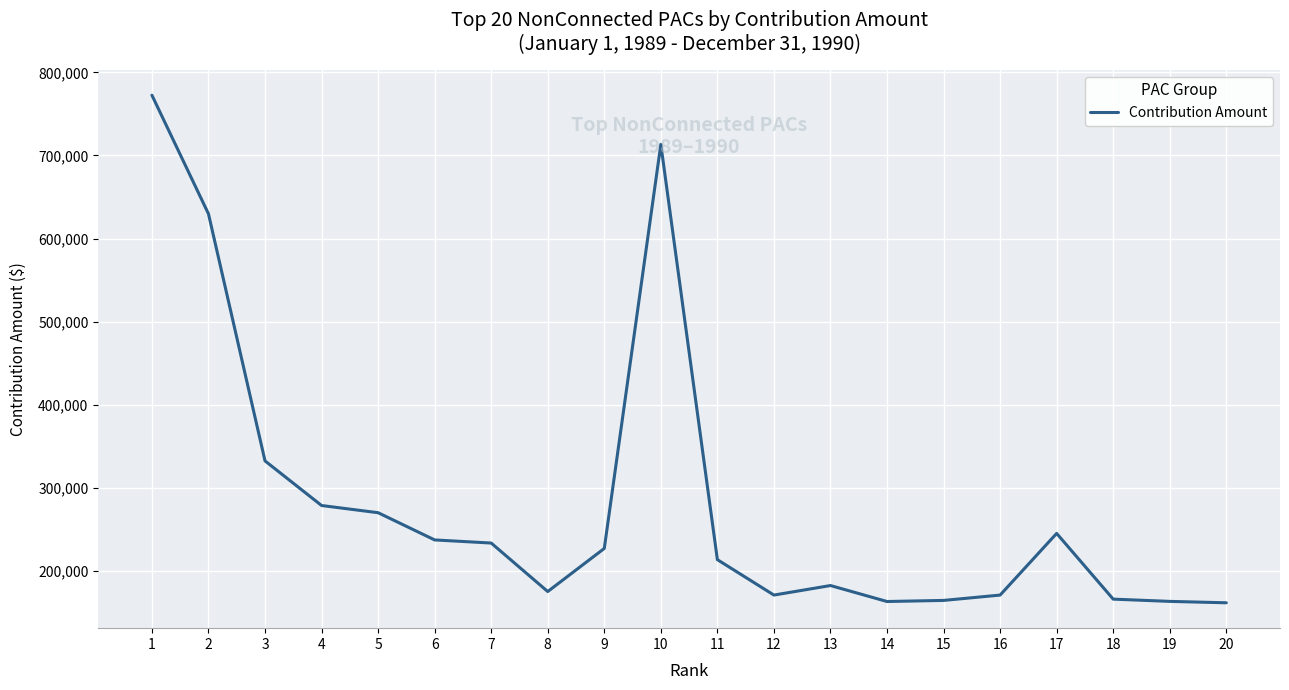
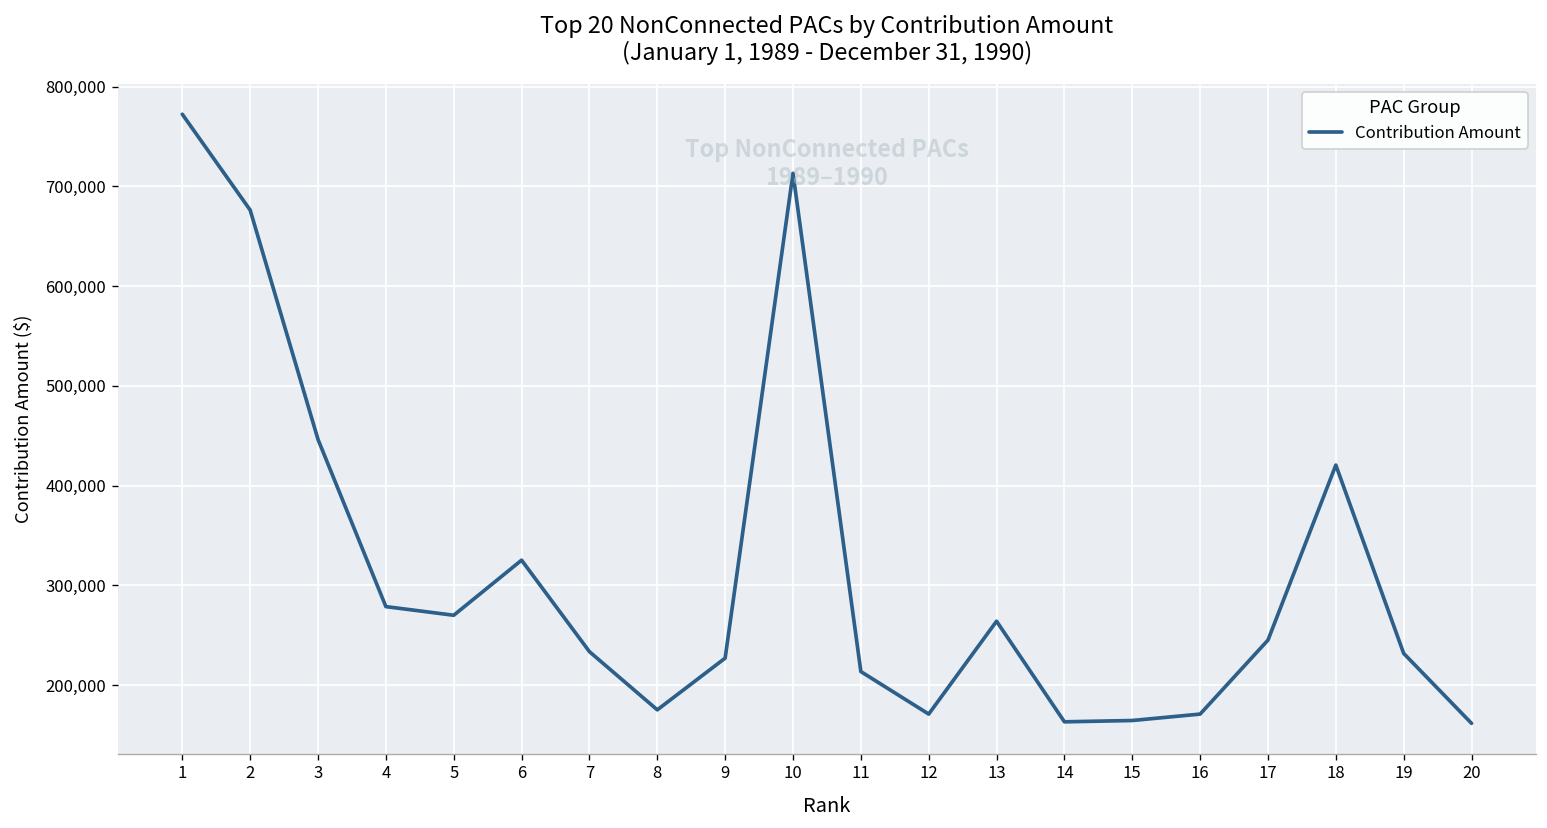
  {
    "1": "770,000",
-   "2": "630,000",
-   "3": "330,000",
+   "2": "680,000",
+   "3": "450,000",
    "4": "280,000",
    "5": "270,000",
-   "6": "240,000",
+   "6": "330,000",
    "7": "230,000",
    "8": "180,000",
    "9": "230,000",
    "11": "210,000",
    "12": "170,000",
-   "13": "180,000",
+   "13": "260,000",
    "14": "160,000",
    "15": "160,000",
    "16": "170,000",
    "17": "250,000",
-   "18": "170,000",
-   "19": "160,000",
+   "18": "420,000",
+   "19": "230,000",
    "20": "160,000"
  }
